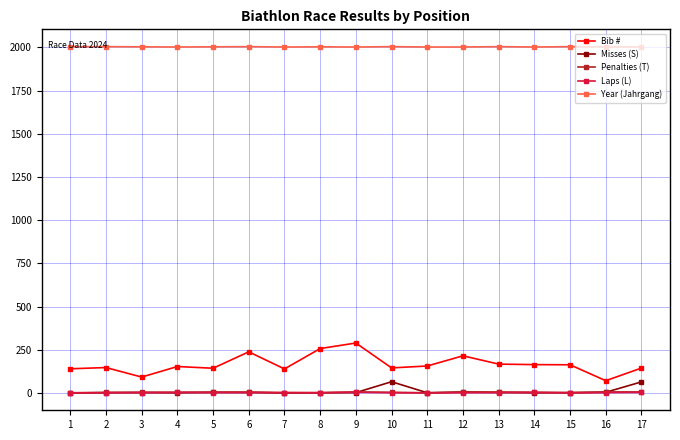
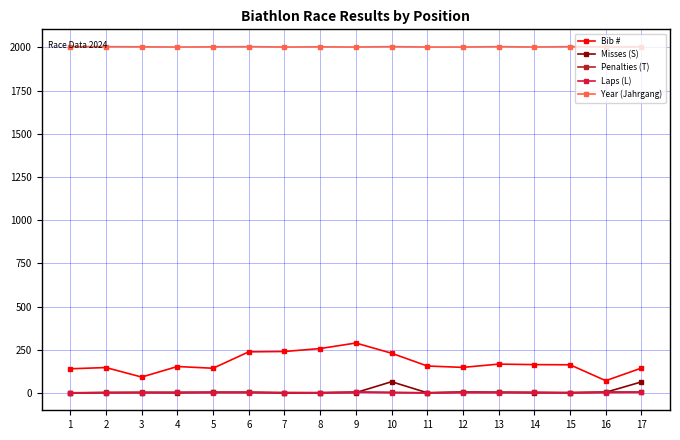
  {
    "Bib #": {
      "1": 140,
      "2": 150,
      "3": 90,
      "4": 150,
      "5": 140,
      "6": 240,
-     "7": 140,
+     "7": 240,
      "8": 260,
      "9": 290,
-     "10": 150,
+     "10": 230,
      "11": 160,
-     "12": 220,
+     "12": 150,
      "13": 170,
      "14": 160,
      "15": 160,
      "16": 70,
      "17": 140
    },
    "Misses (S)": {
      "10": 70,
      "17": 60
    },
    "Year (Jahrgang)": {
      "3": 2000,
      "4": 2000,
      "5": 2000,
      "6": 2000,
      "7": 2000,
      "8": 2000,
      "9": 2000,
      "10": 2000,
      "11": 2000,
      "12": 2000,
      "13": 2000,
      "14": 2000,
      "15": 2000
    }
  }
